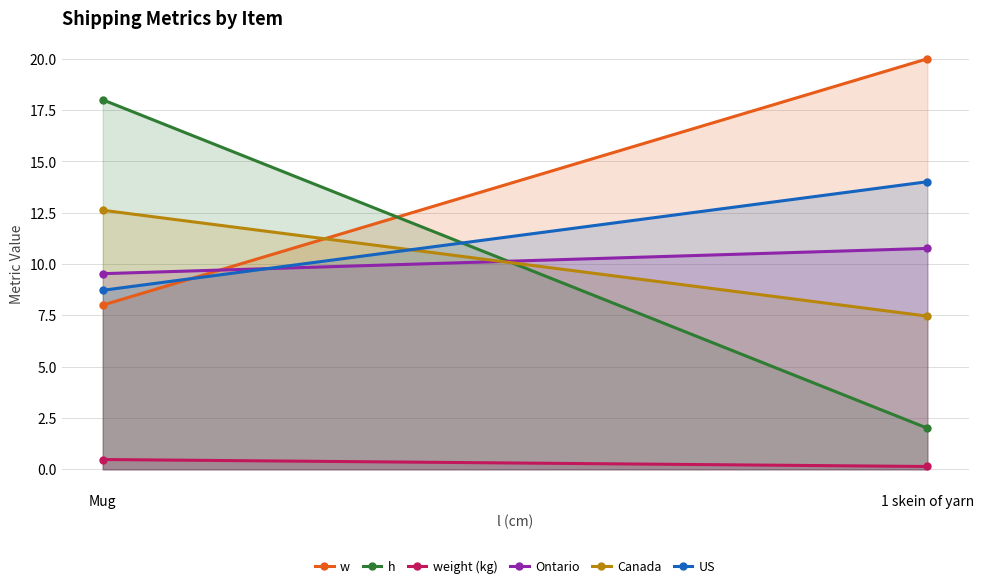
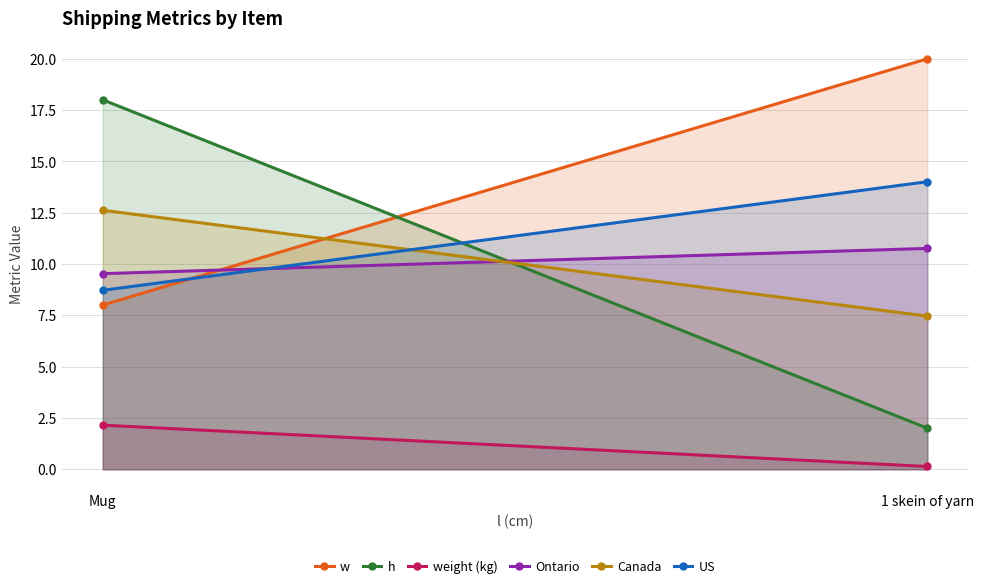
  {
    "w": {
      "Mug": 8.0,
      "1 skein of yarn": 20.0
    },
    "h": {
      "Mug": 18.0,
      "1 skein of yarn": 2.0
    },
    "weight (kg)": {
-     "Mug": 0.5,
+     "Mug": 2.1,
      "1 skein of yarn": 0.1
    },
    "Ontario": {
      "Mug": 9.5,
      "1 skein of yarn": 10.8
    },
    "Canada": {
      "Mug": 12.6,
      "1 skein of yarn": 7.5
    },
    "US": {
      "Mug": 8.7,
      "1 skein of yarn": 14.0
    }
  }
